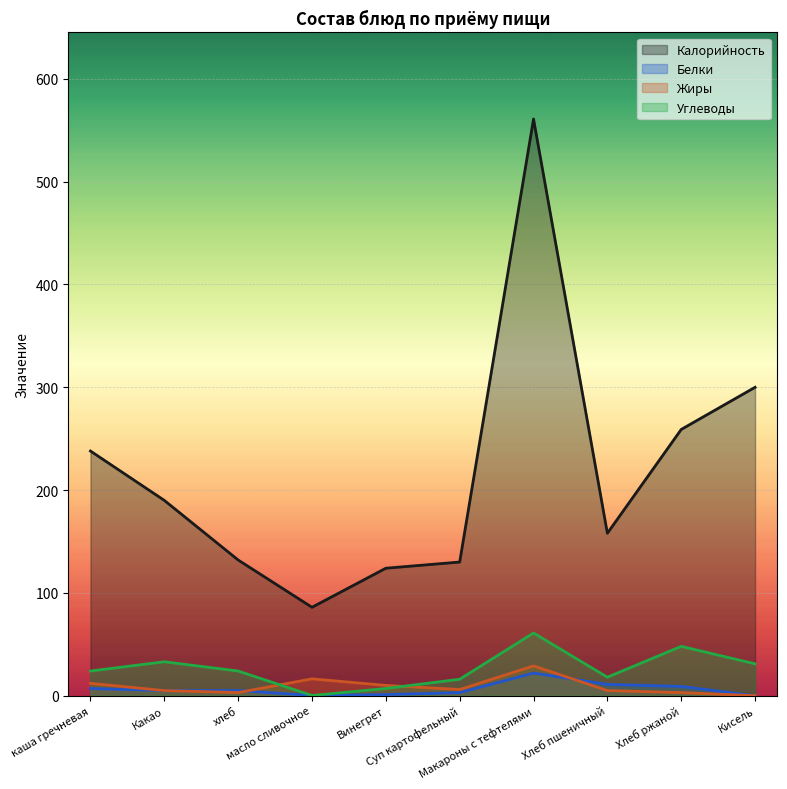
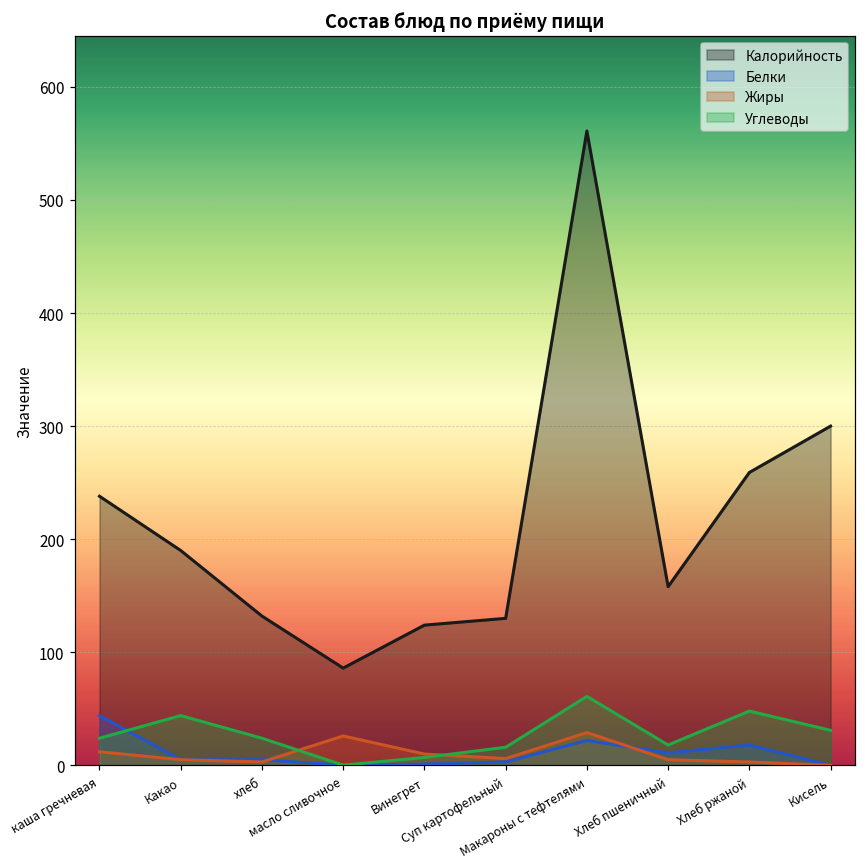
  {
    "Калорийность": {
      "каша гречневая": 238,
      "Какао": 190,
      "хлеб": 132,
      "масло сливочное": 86,
      "Винегрет": 124,
      "Суп картофельный": 130,
      "Макароны с тефтелями": 561,
      "Хлеб пшеничный": 158,
      "Хлеб ржаной": 259,
      "Кисель": 300
    },
    "Белки": {
-     "каша гречневая": 7,
+     "каша гречневая": 44,
      "Винегрет": 1,
      "Суп картофельный": 3,
      "Макароны с тефтелями": 22,
      "Хлеб пшеничный": 11,
-     "Хлеб ржаной": 9
+     "Хлеб ржаной": 18
    },
    "Жиры": {
      "каша гречневая": 12,
-     "масло сливочное": 16,
+     "масло сливочное": 26,
      "Винегрет": 10,
      "Суп картофельный": 6,
      "Макароны с тефтелями": 29,
      "Хлеб пшеничный": 5,
      "Хлеб ржаной": 3
    },
    "Углеводы": {
      "каша гречневая": 24,
-     "Какао": 33,
+     "Какао": 44,
      "хлеб": 24,
      "Винегрет": 7,
      "Суп картофельный": 16,
      "Макароны с тефтелями": 61,
      "Хлеб пшеничный": 18,
      "Хлеб ржаной": 48,
      "Кисель": 31
    }
  }
